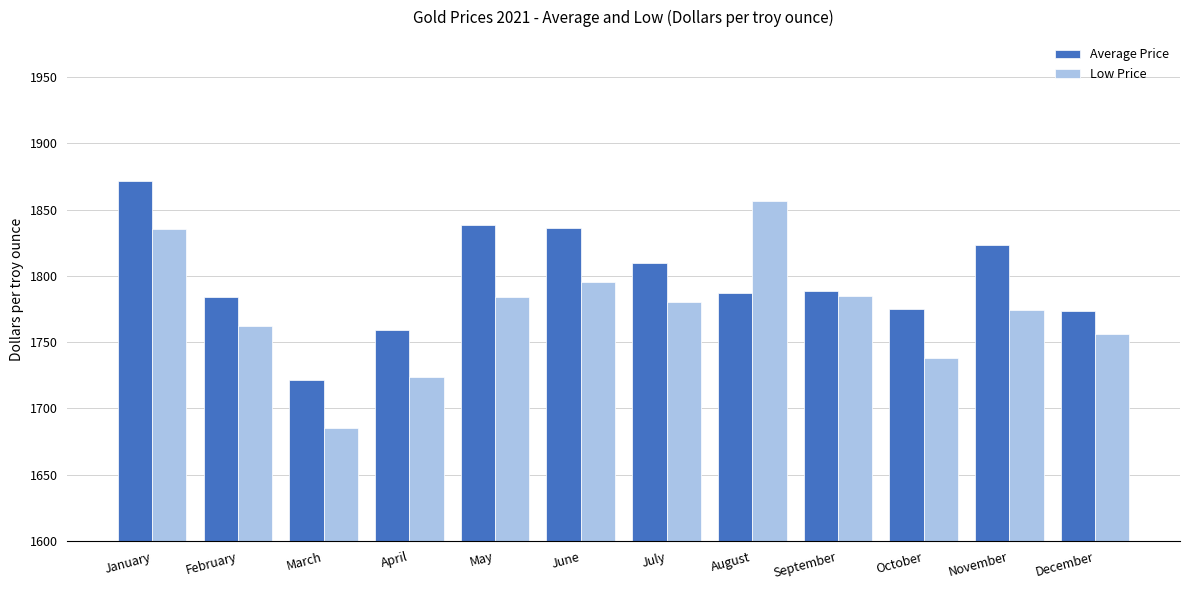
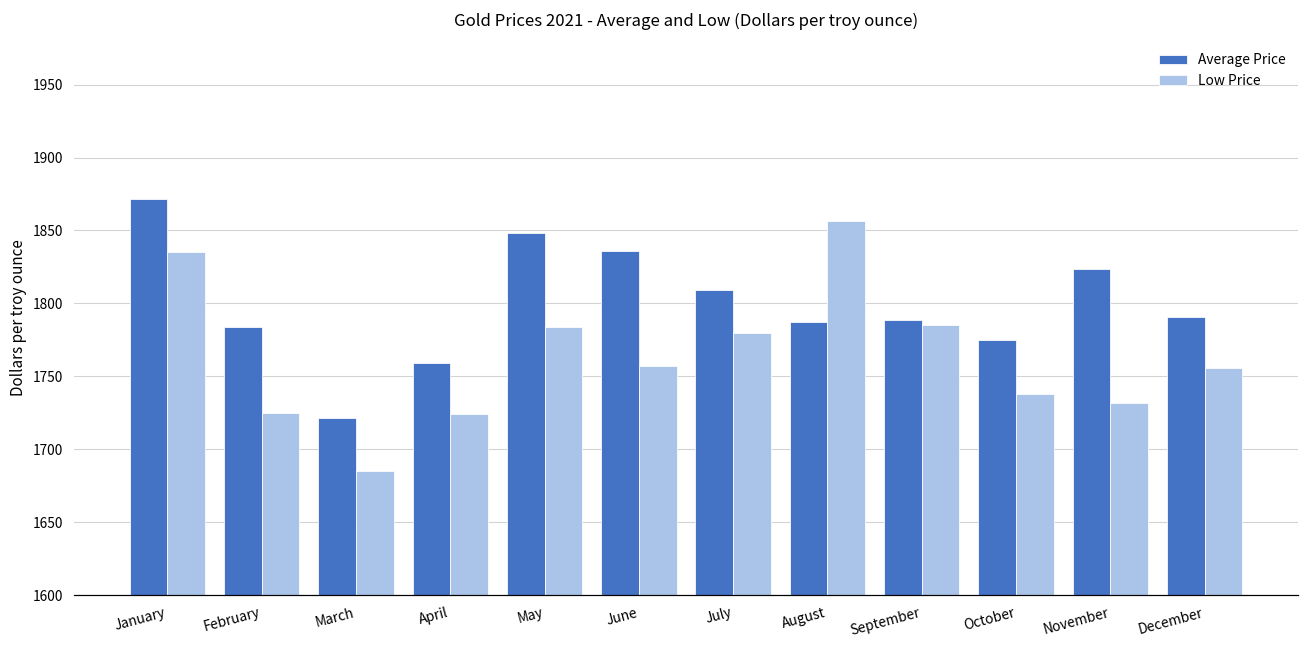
  {
    "Average Price": {
      "January": 1872,
      "February": 1784,
      "March": 1722,
      "April": 1759,
-     "May": 1838,
+     "May": 1849,
      "June": 1836,
      "July": 1809,
      "August": 1787,
      "September": 1789,
      "October": 1775,
      "November": 1823,
-     "December": 1773
+     "December": 1790
    },
    "Low Price": {
      "January": 1835,
-     "February": 1762,
+     "February": 1725,
      "March": 1685,
      "April": 1724,
      "May": 1784,
-     "June": 1795,
+     "June": 1757,
      "July": 1780,
      "August": 1857,
      "September": 1785,
      "October": 1738,
-     "November": 1774,
+     "November": 1732,
      "December": 1756
    }
  }
